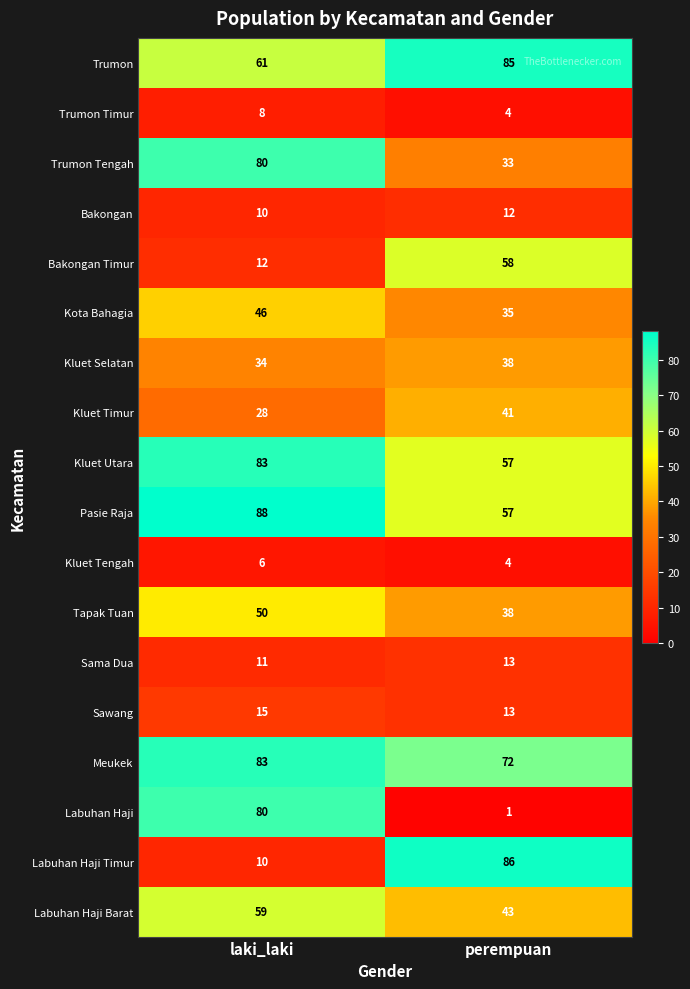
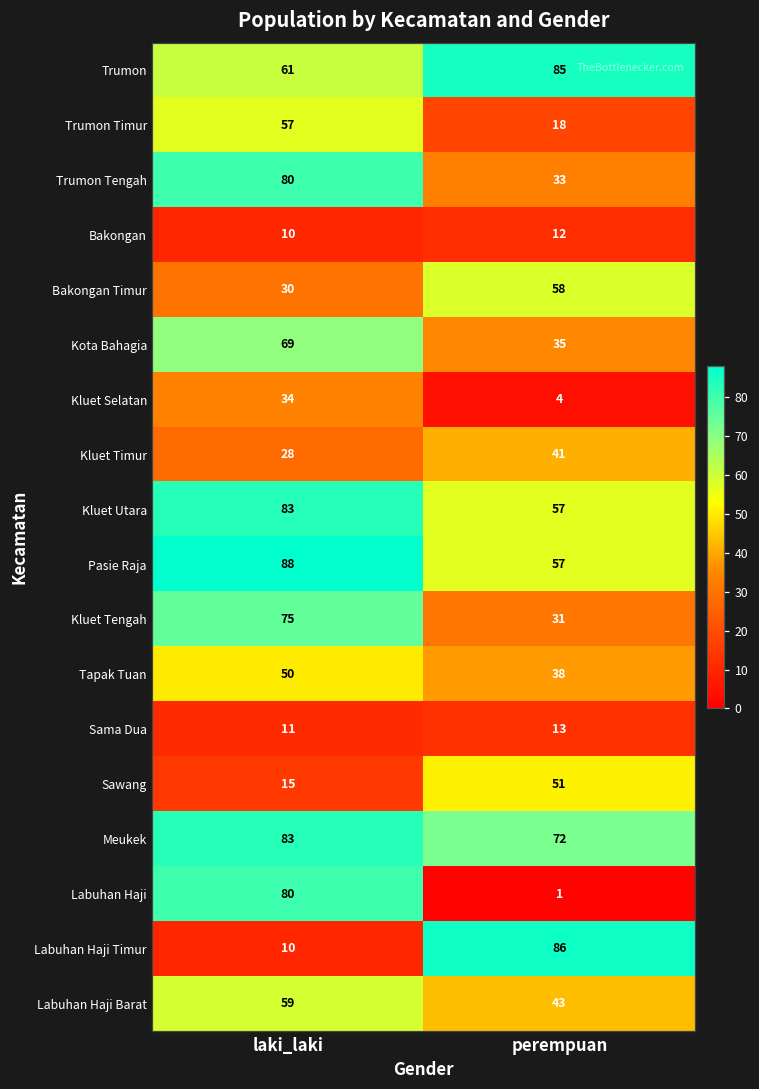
  {
    "Trumon": {
      "laki_laki": 61
    },
    "Trumon Timur": {
-     "laki_laki": 8,
-     "perempuan": 4
+     "laki_laki": 57,
+     "perempuan": 18
    },
    "Trumon Tengah": {
      "laki_laki": 80,
      "perempuan": 33
    },
    "Bakongan": {
      "laki_laki": 10,
      "perempuan": 12
    },
    "Bakongan Timur": {
-     "laki_laki": 12,
+     "laki_laki": 30,
      "perempuan": 58
    },
    "Kota Bahagia": {
-     "laki_laki": 46,
+     "laki_laki": 69,
      "perempuan": 35
    },
    "Kluet Selatan": {
      "laki_laki": 34,
-     "perempuan": 38
+     "perempuan": 4
    },
    "Kluet Timur": {
      "laki_laki": 28,
      "perempuan": 41
    },
    "Kluet Utara": {
      "laki_laki": 83,
      "perempuan": 57
    },
    "Pasie Raja": {
      "laki_laki": 88,
      "perempuan": 57
    },
    "Kluet Tengah": {
-     "laki_laki": 6,
-     "perempuan": 4
+     "laki_laki": 75,
+     "perempuan": 31
    },
    "Tapak Tuan": {
      "laki_laki": 50,
      "perempuan": 38
    },
    "Sama Dua": {
      "laki_laki": 11,
      "perempuan": 13
    },
    "Sawang": {
      "laki_laki": 15,
-     "perempuan": 13
+     "perempuan": 51
    },
    "Meukek": {
      "laki_laki": 83,
      "perempuan": 72
    },
    "Labuhan Haji": {
      "laki_laki": 80,
      "perempuan": 1
    },
    "Labuhan Haji Timur": {
      "laki_laki": 10,
      "perempuan": 86
    },
    "Labuhan Haji Barat": {
      "laki_laki": 59,
      "perempuan": 43
    }
  }
